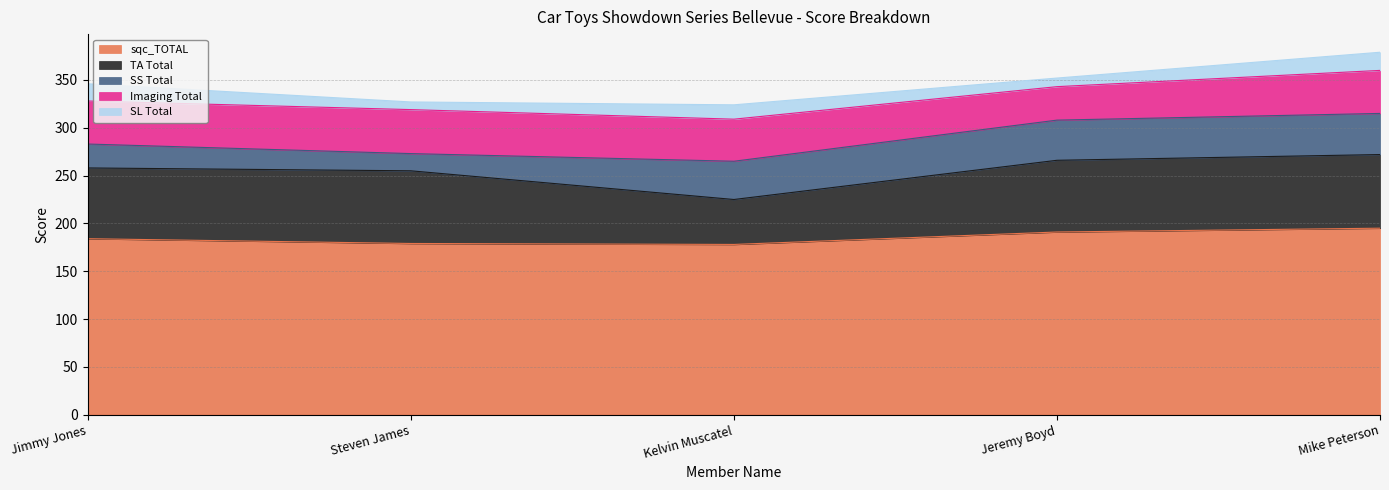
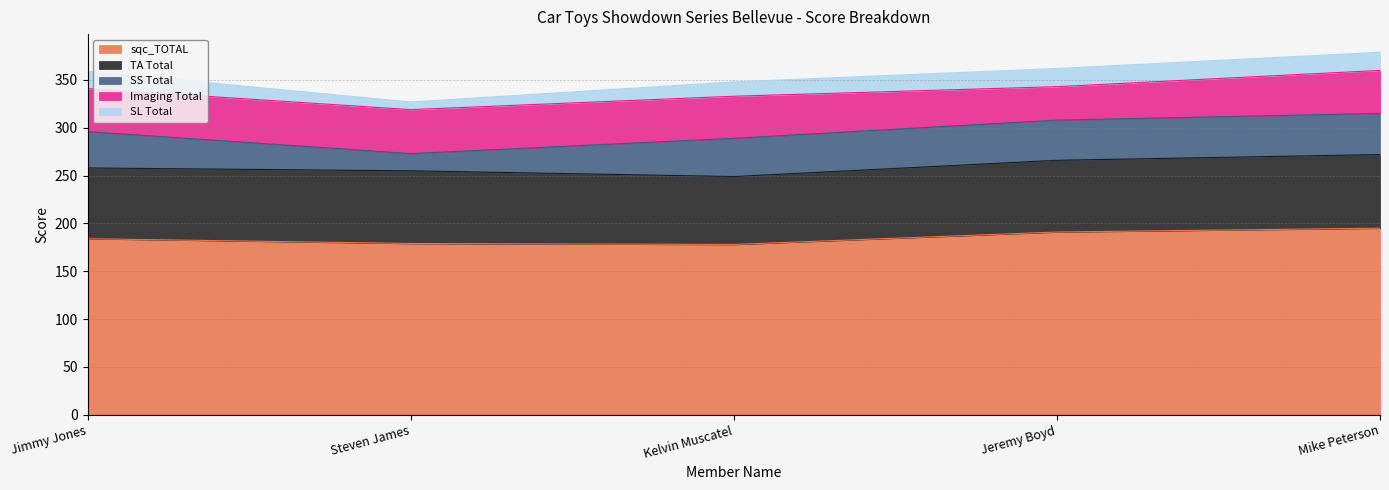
  {
    "sqc_TOTAL": {
      "Jimmy Jones": 180,
      "Steven James": 180,
      "Kelvin Muscatel": 180,
      "Jeremy Boyd": 190,
      "Mike Peterson": 200
    },
    "TA Total": {
      "Jimmy Jones": 70,
      "Steven James": 80,
-     "Kelvin Muscatel": 50,
+     "Kelvin Muscatel": 70,
      "Jeremy Boyd": 80,
      "Mike Peterson": 80
    },
    "SS Total": {
-     "Jimmy Jones": 30,
+     "Jimmy Jones": 40,
      "Steven James": 20,
      "Kelvin Muscatel": 40,
      "Jeremy Boyd": 40,
      "Mike Peterson": 40
    },
    "Imaging Total": {
      "Jimmy Jones": 50,
      "Steven James": 50,
      "Kelvin Muscatel": 40,
      "Jeremy Boyd": 40,
      "Mike Peterson": 50
    },
    "SL Total": {
      "Jimmy Jones": 20,
      "Steven James": 10,
      "Kelvin Muscatel": 20,
-     "Jeremy Boyd": 10,
+     "Jeremy Boyd": 20,
      "Mike Peterson": 20
    }
  }
